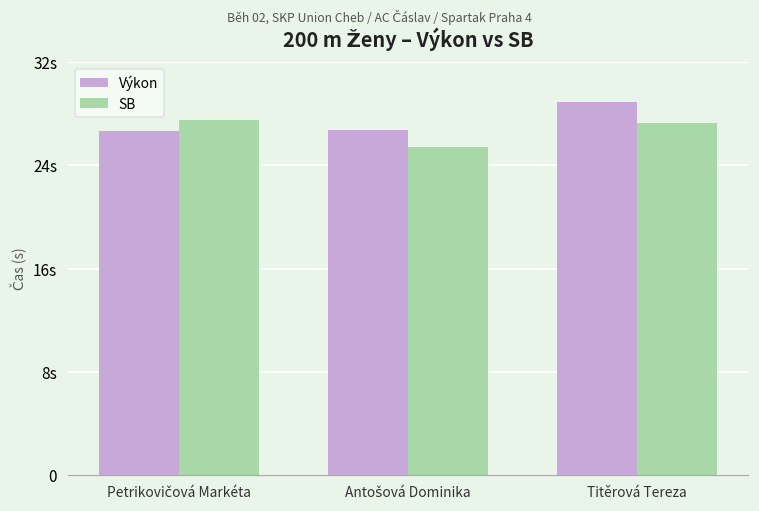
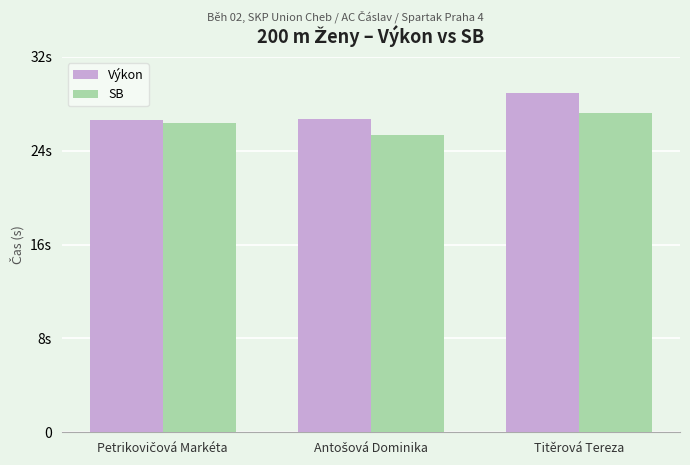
  {
    "Výkon": {
      "Petrikovičová Markéta": "26.6s",
      "Antošová Dominika": "26.7s",
      "Titěrová Tereza": "28.9s"
    },
    "SB": {
-     "Petrikovičová Markéta": "27.5s",
+     "Petrikovičová Markéta": "26.4s",
      "Antošová Dominika": "25.4s",
      "Titěrová Tereza": "27.3s"
    }
  }
